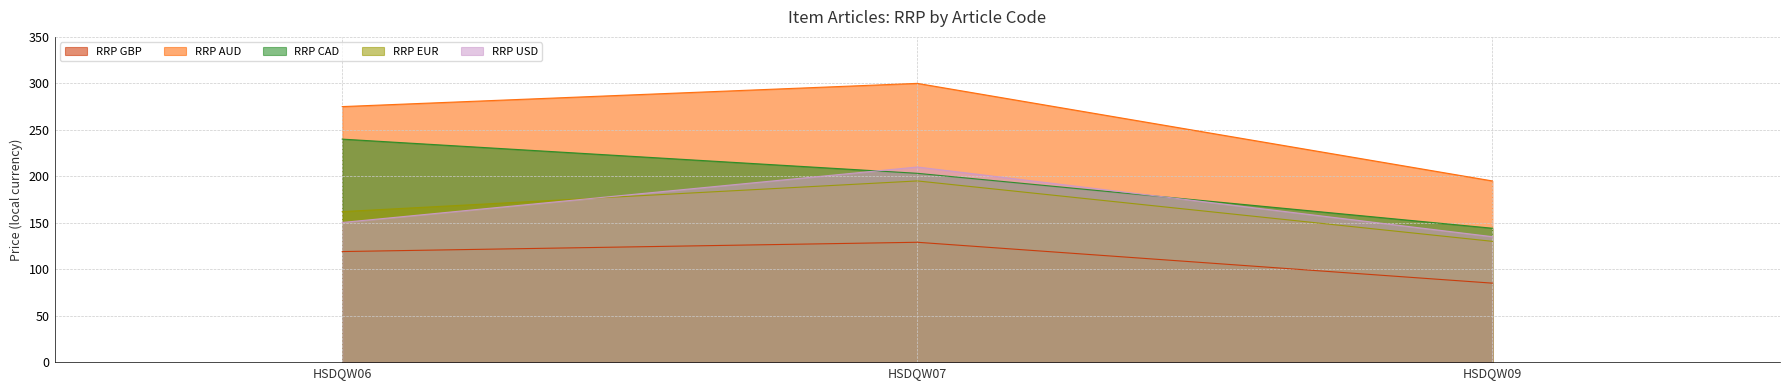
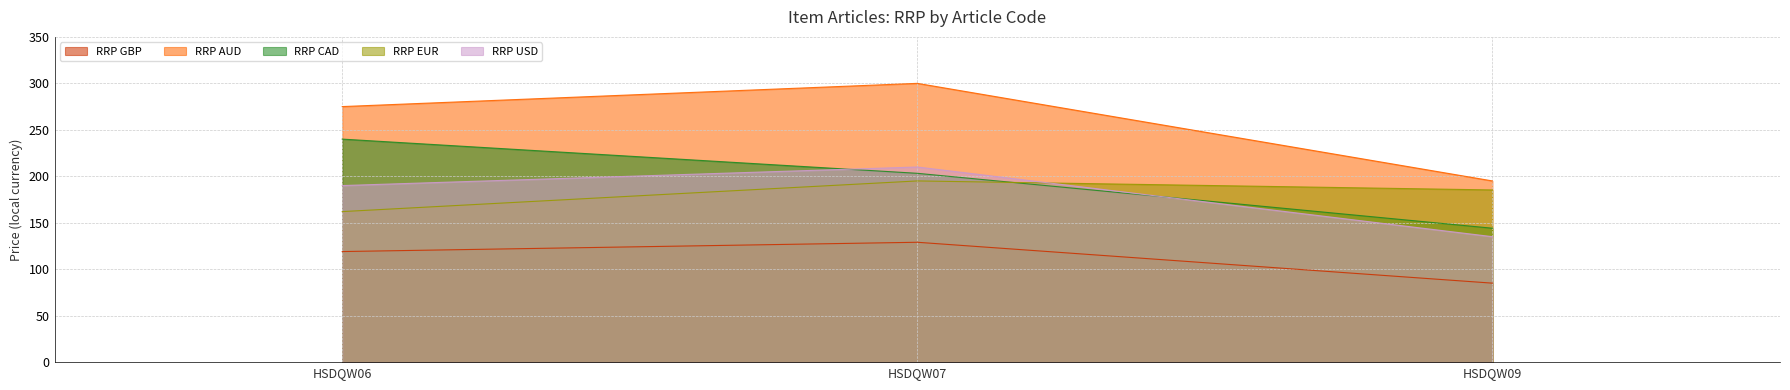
  {
    "RRP CAD": {
      "HSDQW06": 240,
      "HSDQW07": 200,
      "HSDQW09": 140
    },
    "RRP EUR": {
      "HSDQW06": 160,
      "HSDQW07": 200,
-     "HSDQW09": 130
+     "HSDQW09": 190
    },
    "RRP USD": {
-     "HSDQW06": 150,
+     "HSDQW06": 190,
      "HSDQW07": 210,
      "HSDQW09": 140
    }
  }
